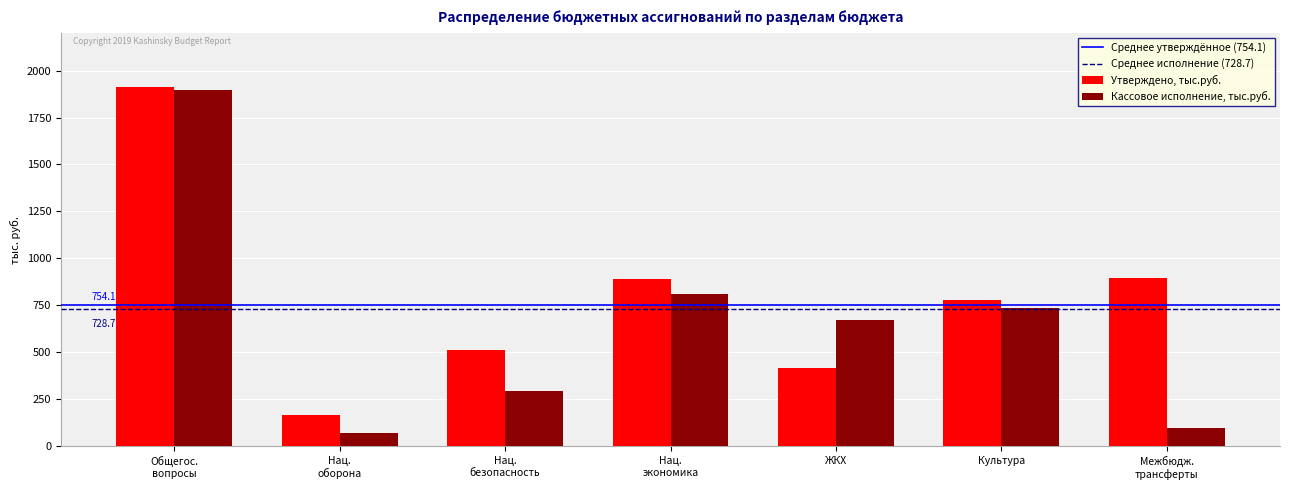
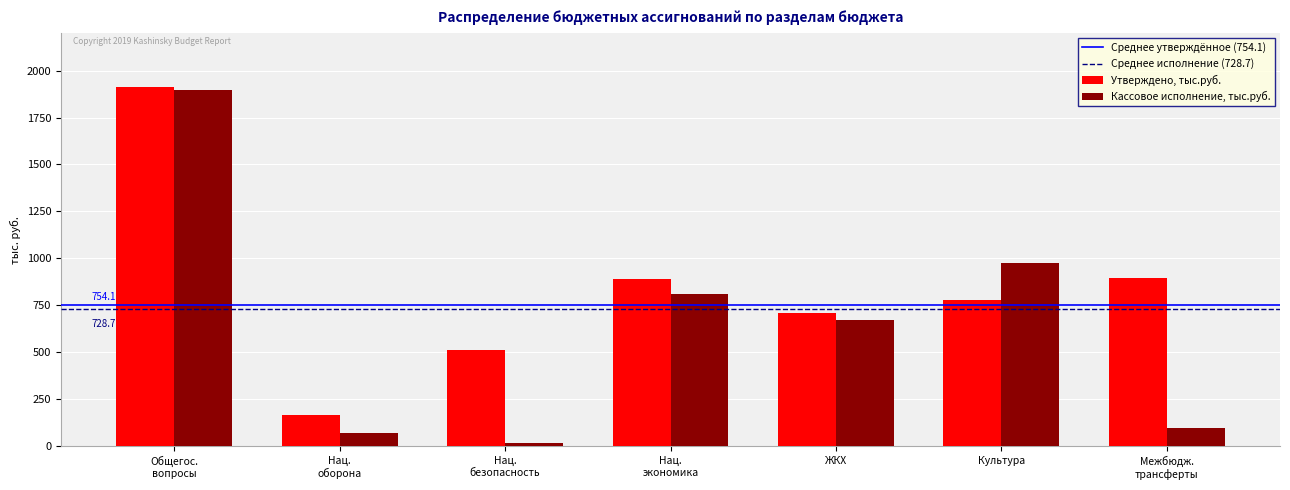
  {
    "Утверждено, тыс.руб.": {
      "Общегос. вопросы": 1910,
      "Нац. оборона": 170,
      "Нац. безопасность": 510,
      "Нац. экономика": 890,
-     "ЖКХ": 410,
+     "ЖКХ": 710,
      "Культура": 780,
      "Межбюдж. трансферты": 900
    },
    "Кассовое исполнение, тыс.руб.": {
      "Общегос. вопросы": 1900,
      "Нац. оборона": 70,
-     "Нац. безопасность": 300,
+     "Нац. безопасность": 20,
      "Нац. экономика": 810,
      "ЖКХ": 670,
-     "Культура": 740,
+     "Культура": 980,
      "Межбюдж. трансферты": 100
    }
  }
